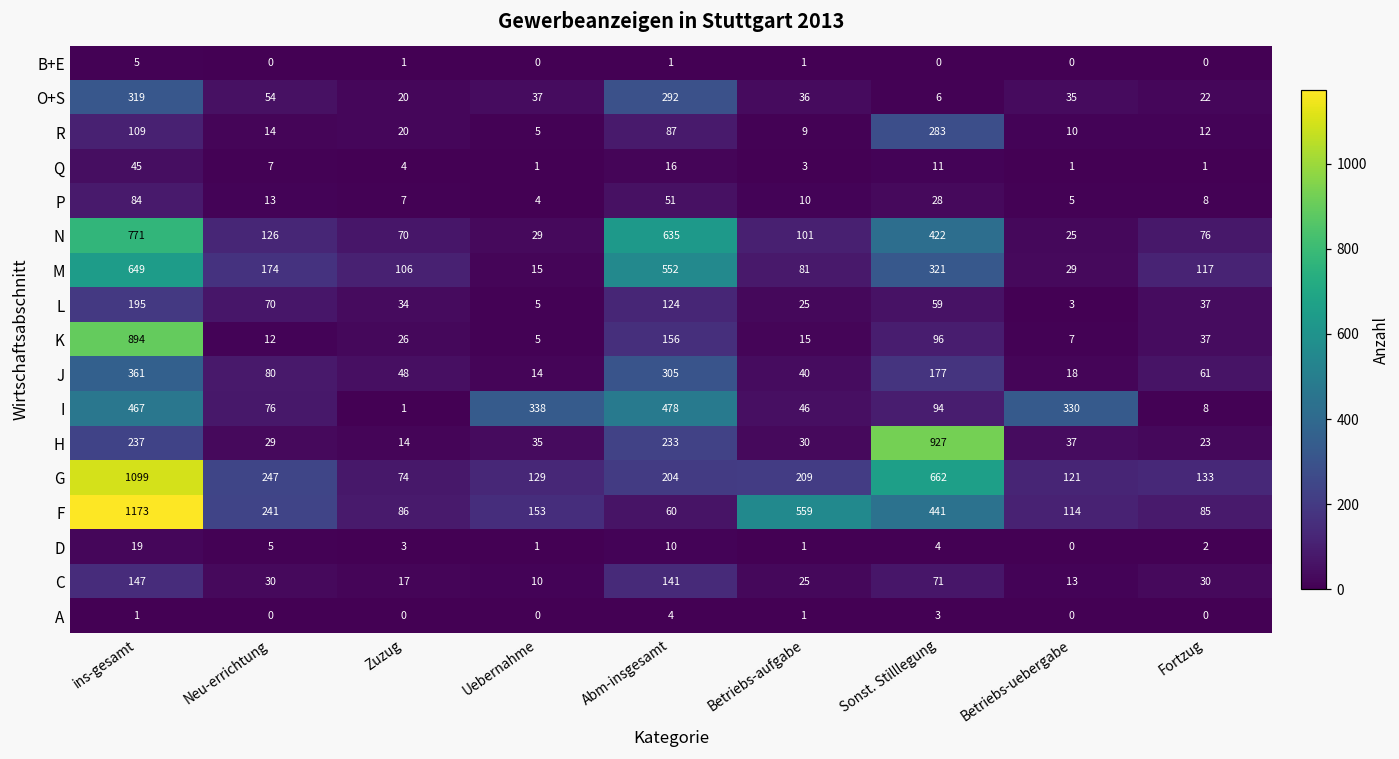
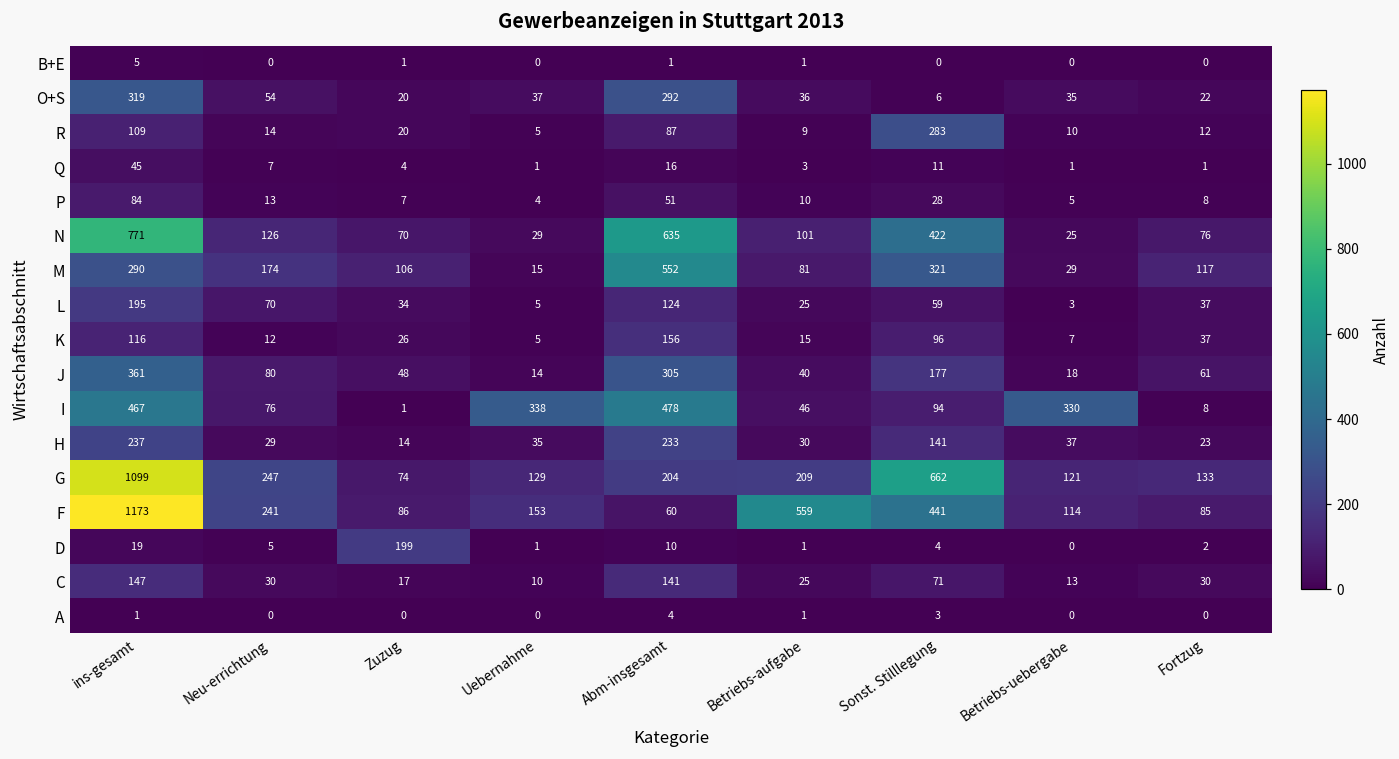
  {
    "B+E": {
      "ins-gesamt": 5,
      "Neu-errichtung": 0,
      "Zuzug": 1,
      "Uebernahme": 0,
      "Abm-insgesamt": 1,
      "Betriebs-aufgabe": 1,
      "Sonst. Stilllegung": 0,
      "Betriebs-uebergabe": 0,
      "Fortzug": 0
    },
    "O+S": {
      "ins-gesamt": 319,
      "Neu-errichtung": 54,
      "Zuzug": 20,
      "Uebernahme": 37,
      "Abm-insgesamt": 292,
      "Betriebs-aufgabe": 36,
      "Sonst. Stilllegung": 6,
      "Betriebs-uebergabe": 35,
      "Fortzug": 22
    },
    "R": {
      "ins-gesamt": 109,
      "Neu-errichtung": 14,
      "Zuzug": 20,
      "Uebernahme": 5,
      "Abm-insgesamt": 87,
      "Betriebs-aufgabe": 9,
      "Sonst. Stilllegung": 283,
      "Betriebs-uebergabe": 10,
      "Fortzug": 12
    },
    "Q": {
      "ins-gesamt": 45,
      "Neu-errichtung": 7,
      "Zuzug": 4,
      "Uebernahme": 1,
      "Abm-insgesamt": 16,
      "Betriebs-aufgabe": 3,
      "Sonst. Stilllegung": 11,
      "Betriebs-uebergabe": 1,
      "Fortzug": 1
    },
    "P": {
      "ins-gesamt": 84,
      "Neu-errichtung": 13,
      "Zuzug": 7,
      "Uebernahme": 4,
      "Abm-insgesamt": 51,
      "Betriebs-aufgabe": 10,
      "Sonst. Stilllegung": 28,
      "Betriebs-uebergabe": 5,
      "Fortzug": 8
    },
    "N": {
      "ins-gesamt": 771,
      "Neu-errichtung": 126,
      "Zuzug": 70,
      "Uebernahme": 29,
      "Abm-insgesamt": 635,
      "Betriebs-aufgabe": 101,
      "Sonst. Stilllegung": 422,
      "Betriebs-uebergabe": 25,
      "Fortzug": 76
    },
    "M": {
-     "ins-gesamt": 649,
+     "ins-gesamt": 290,
      "Neu-errichtung": 174,
      "Zuzug": 106,
      "Uebernahme": 15,
      "Abm-insgesamt": 552,
      "Betriebs-aufgabe": 81,
      "Sonst. Stilllegung": 321,
      "Betriebs-uebergabe": 29,
      "Fortzug": 117
    },
    "L": {
      "ins-gesamt": 195,
      "Neu-errichtung": 70,
      "Zuzug": 34,
      "Uebernahme": 5,
      "Abm-insgesamt": 124,
      "Betriebs-aufgabe": 25,
      "Sonst. Stilllegung": 59,
      "Betriebs-uebergabe": 3,
      "Fortzug": 37
    },
    "K": {
-     "ins-gesamt": 894,
+     "ins-gesamt": 116,
      "Neu-errichtung": 12,
      "Zuzug": 26,
      "Uebernahme": 5,
      "Abm-insgesamt": 156,
      "Betriebs-aufgabe": 15,
      "Sonst. Stilllegung": 96,
      "Betriebs-uebergabe": 7,
      "Fortzug": 37
    },
    "J": {
      "ins-gesamt": 361,
      "Neu-errichtung": 80,
      "Zuzug": 48,
      "Uebernahme": 14,
      "Abm-insgesamt": 305,
      "Betriebs-aufgabe": 40,
      "Sonst. Stilllegung": 177,
      "Betriebs-uebergabe": 18,
      "Fortzug": 61
    },
    "I": {
      "ins-gesamt": 467,
      "Neu-errichtung": 76,
      "Zuzug": 1,
      "Uebernahme": 338,
      "Abm-insgesamt": 478,
      "Betriebs-aufgabe": 46,
      "Sonst. Stilllegung": 94,
      "Betriebs-uebergabe": 330,
      "Fortzug": 8
    },
    "H": {
      "ins-gesamt": 237,
      "Neu-errichtung": 29,
      "Zuzug": 14,
      "Uebernahme": 35,
      "Abm-insgesamt": 233,
      "Betriebs-aufgabe": 30,
-     "Sonst. Stilllegung": 927,
+     "Sonst. Stilllegung": 141,
      "Betriebs-uebergabe": 37,
      "Fortzug": 23
    },
    "G": {
      "ins-gesamt": 1099,
      "Neu-errichtung": 247,
      "Zuzug": 74,
      "Uebernahme": 129,
      "Abm-insgesamt": 204,
      "Betriebs-aufgabe": 209,
      "Sonst. Stilllegung": 662,
      "Betriebs-uebergabe": 121,
      "Fortzug": 133
    },
    "F": {
      "ins-gesamt": 1173,
      "Neu-errichtung": 241,
      "Zuzug": 86,
      "Uebernahme": 153,
      "Abm-insgesamt": 60,
      "Betriebs-aufgabe": 559,
      "Sonst. Stilllegung": 441,
      "Betriebs-uebergabe": 114,
      "Fortzug": 85
    },
    "D": {
      "ins-gesamt": 19,
      "Neu-errichtung": 5,
-     "Zuzug": 3,
+     "Zuzug": 199,
      "Uebernahme": 1,
      "Abm-insgesamt": 10,
      "Betriebs-aufgabe": 1,
      "Sonst. Stilllegung": 4,
      "Betriebs-uebergabe": 0,
      "Fortzug": 2
    },
    "C": {
      "ins-gesamt": 147,
      "Neu-errichtung": 30,
      "Zuzug": 17,
      "Uebernahme": 10,
      "Abm-insgesamt": 141,
      "Betriebs-aufgabe": 25,
      "Sonst. Stilllegung": 71,
      "Betriebs-uebergabe": 13,
      "Fortzug": 30
    },
    "A": {
      "ins-gesamt": 1,
      "Neu-errichtung": 0,
      "Zuzug": 0,
      "Uebernahme": 0,
      "Abm-insgesamt": 4,
      "Betriebs-aufgabe": 1,
      "Sonst. Stilllegung": 3,
      "Betriebs-uebergabe": 0,
      "Fortzug": 0
    }
  }
